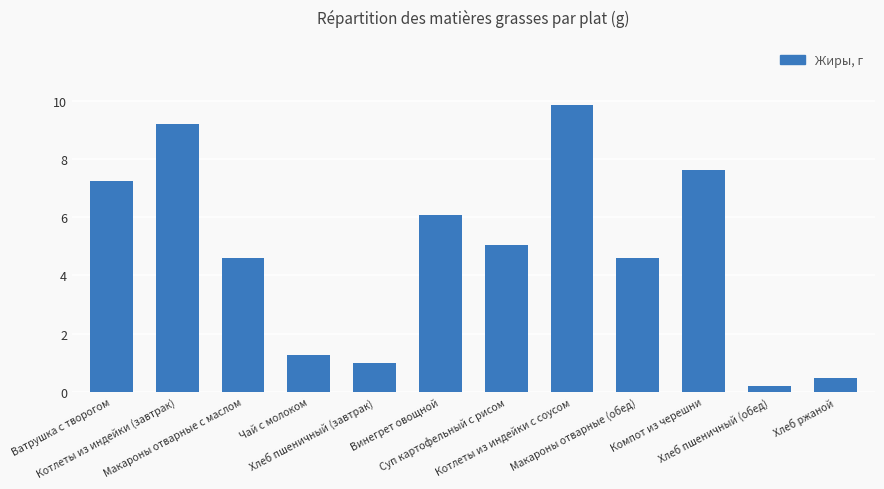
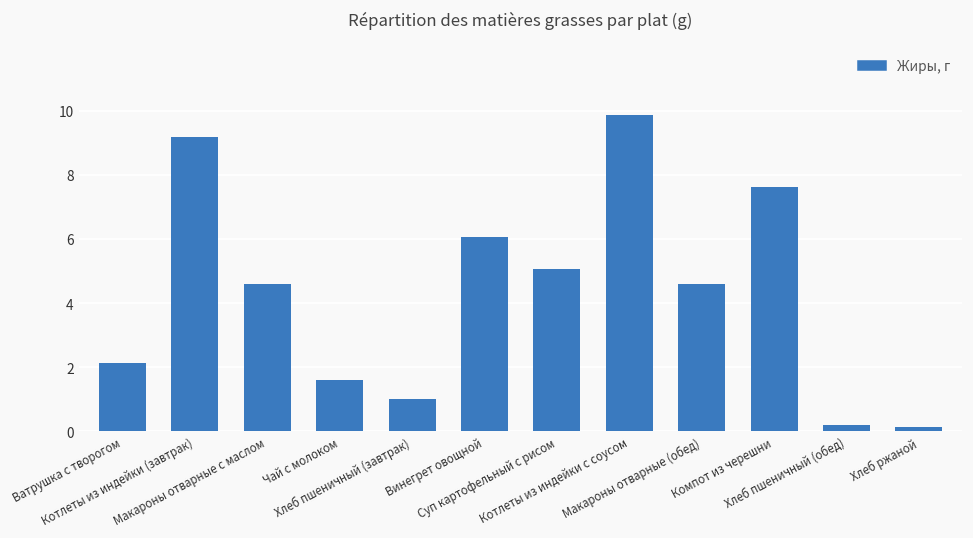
  {
-   "Ватрушка с творогом": 7.2,
+   "Ватрушка с творогом": 2.1,
    "Котлеты из индейки (завтрак)": 9.2,
    "Макароны отварные с маслом": 4.6,
-   "Чай с молоком": 1.3,
+   "Чай с молоком": 1.6,
    "Хлеб пшеничный (завтрак)": 1.0,
    "Винегрет овощной": 6.1,
    "Суп картофельный с рисом": 5.1,
    "Котлеты из индейки с соусом": 9.9,
    "Макароны отварные (обед)": 4.6,
    "Компот из черешни": 7.6,
    "Хлеб пшеничный (обед)": 0.2,
-   "Хлеб ржаной": 0.5
+   "Хлеб ржаной": 0.1
  }
